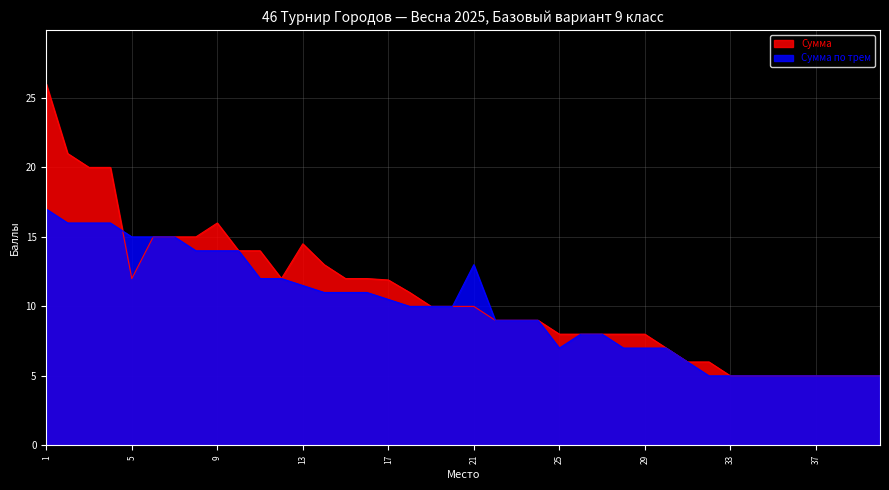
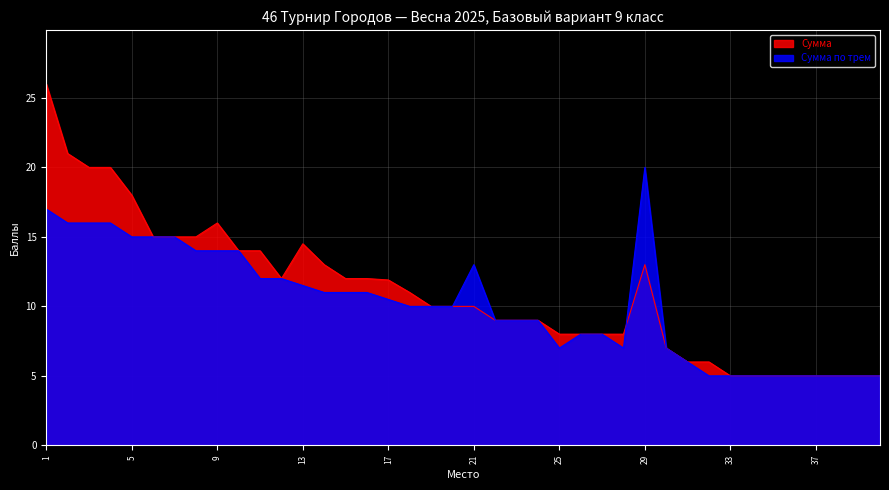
  {
    "Сумма": {
      "1": 26,
-     "5": 12,
+     "5": 18,
      "9": 16,
      "13": 14.5,
      "17": 12,
      "21": 10,
      "25": 8,
-     "29": 8
+     "29": 13
    },
    "Сумма по трем": {
      "1": 17,
      "5": 15,
      "9": 14,
      "13": 11.5,
      "17": 10.5,
      "21": 13,
      "25": 7,
-     "29": 7
+     "29": 20
    }
  }
